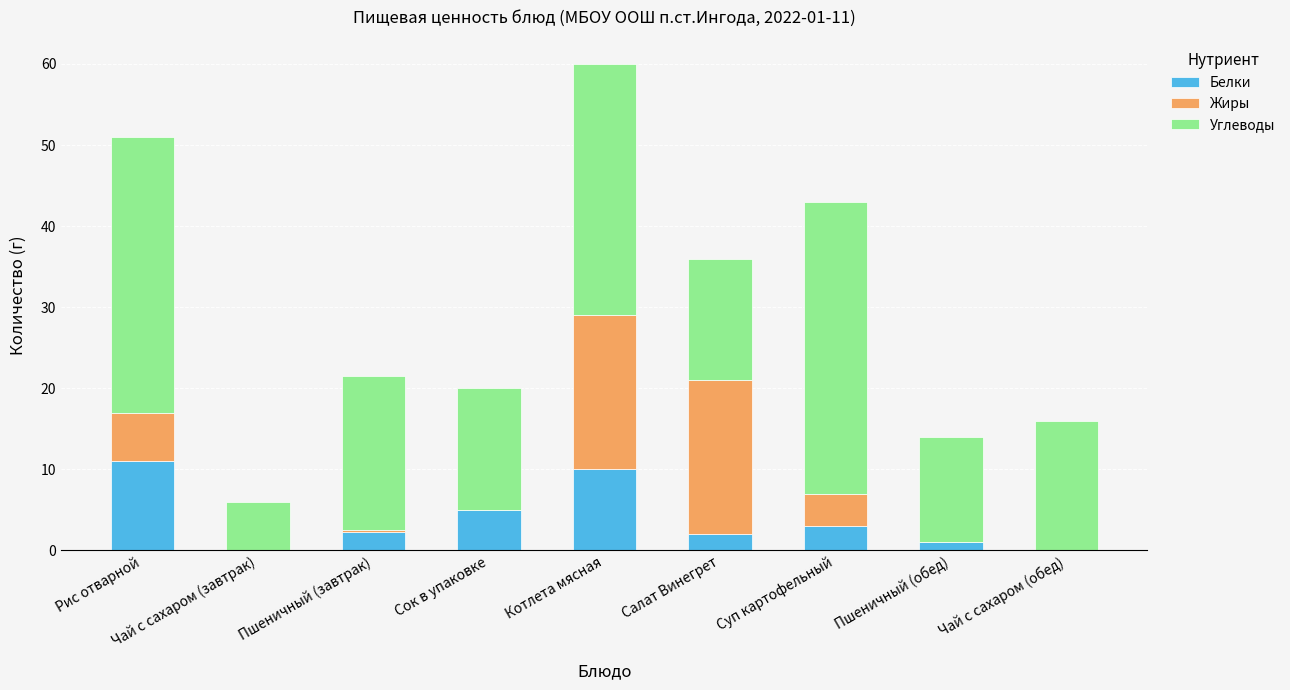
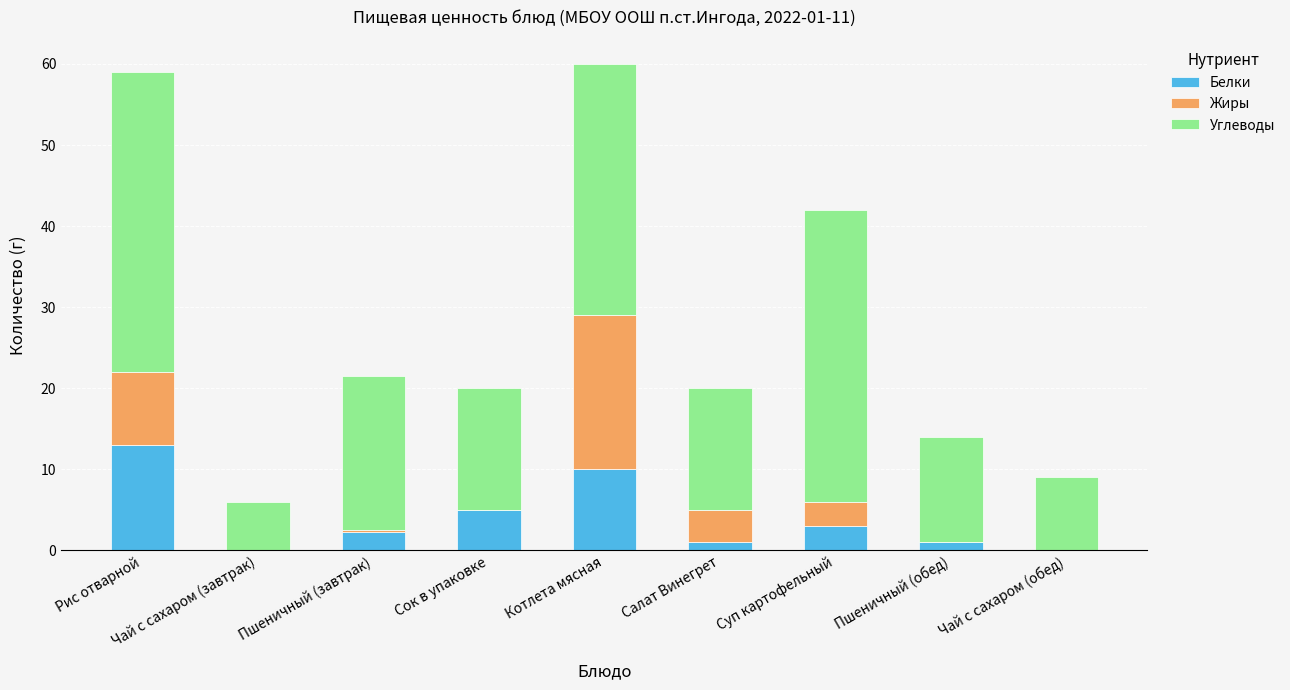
  {
    "Белки": {
-     "Рис отварной": 11,
+     "Рис отварной": 13,
      "Чай с сахаром (завтрак)": 0,
      "Пшеничный (завтрак)": 2,
      "Сок в упаковке": 5,
      "Котлета мясная": 10,
-     "Салат Винегрет": 2,
+     "Салат Винегрет": 1,
      "Суп картофельный": 3,
      "Пшеничный (обед)": 1,
      "Чай с сахаром (обед)": 0
    },
    "Жиры": {
-     "Рис отварной": 6,
+     "Рис отварной": 9,
      "Чай с сахаром (завтрак)": 0,
      "Сок в упаковке": 0,
      "Котлета мясная": 19,
-     "Салат Винегрет": 19,
-     "Суп картофельный": 4,
+     "Салат Винегрет": 4,
+     "Суп картофельный": 3,
      "Пшеничный (обед)": 0,
      "Чай с сахаром (обед)": 0
    },
    "Углеводы": {
-     "Рис отварной": 34,
+     "Рис отварной": 37,
      "Чай с сахаром (завтрак)": 6,
      "Пшеничный (завтрак)": 19,
      "Сок в упаковке": 15,
      "Котлета мясная": 31,
      "Салат Винегрет": 15,
      "Суп картофельный": 36,
      "Пшеничный (обед)": 13,
-     "Чай с сахаром (обед)": 16
+     "Чай с сахаром (обед)": 9
    }
  }
